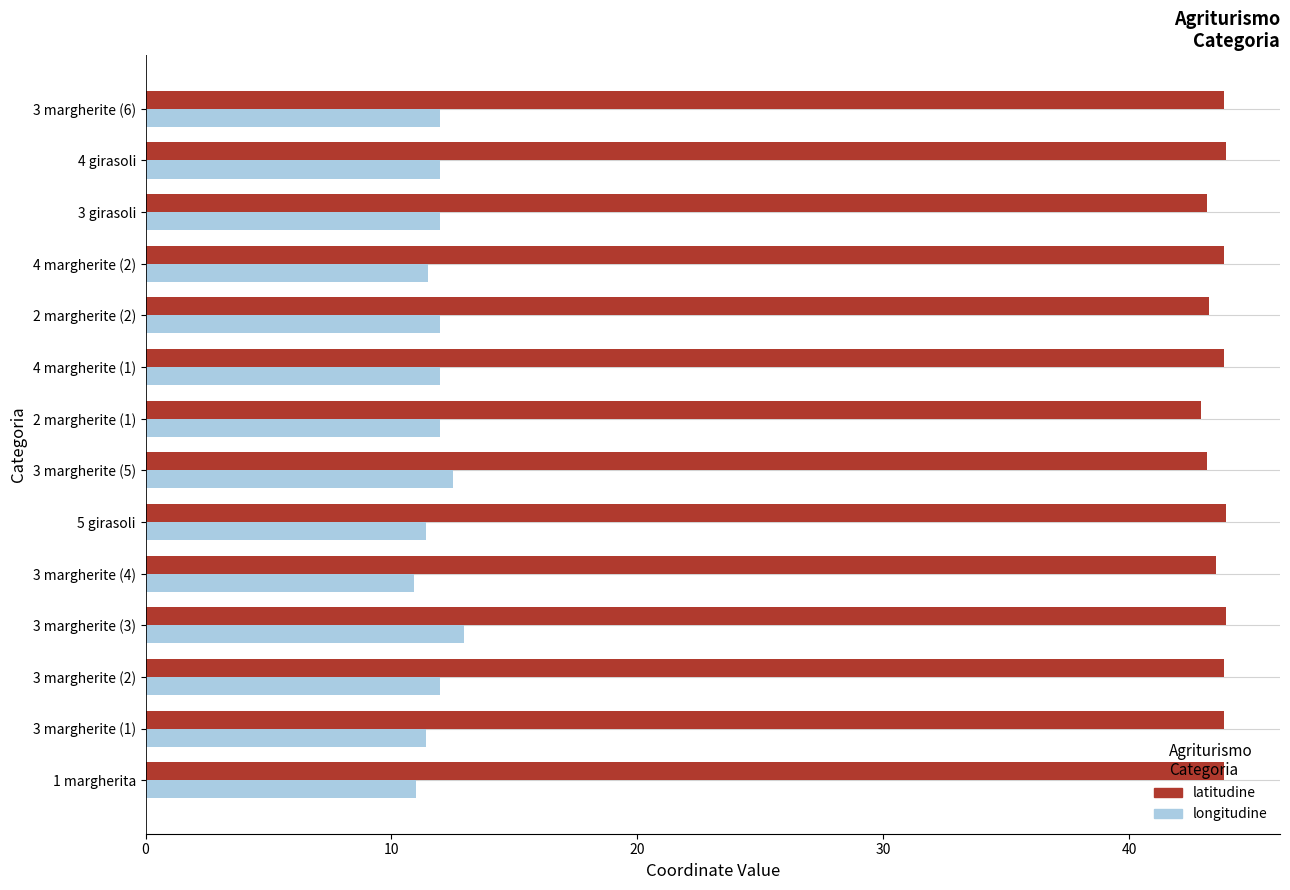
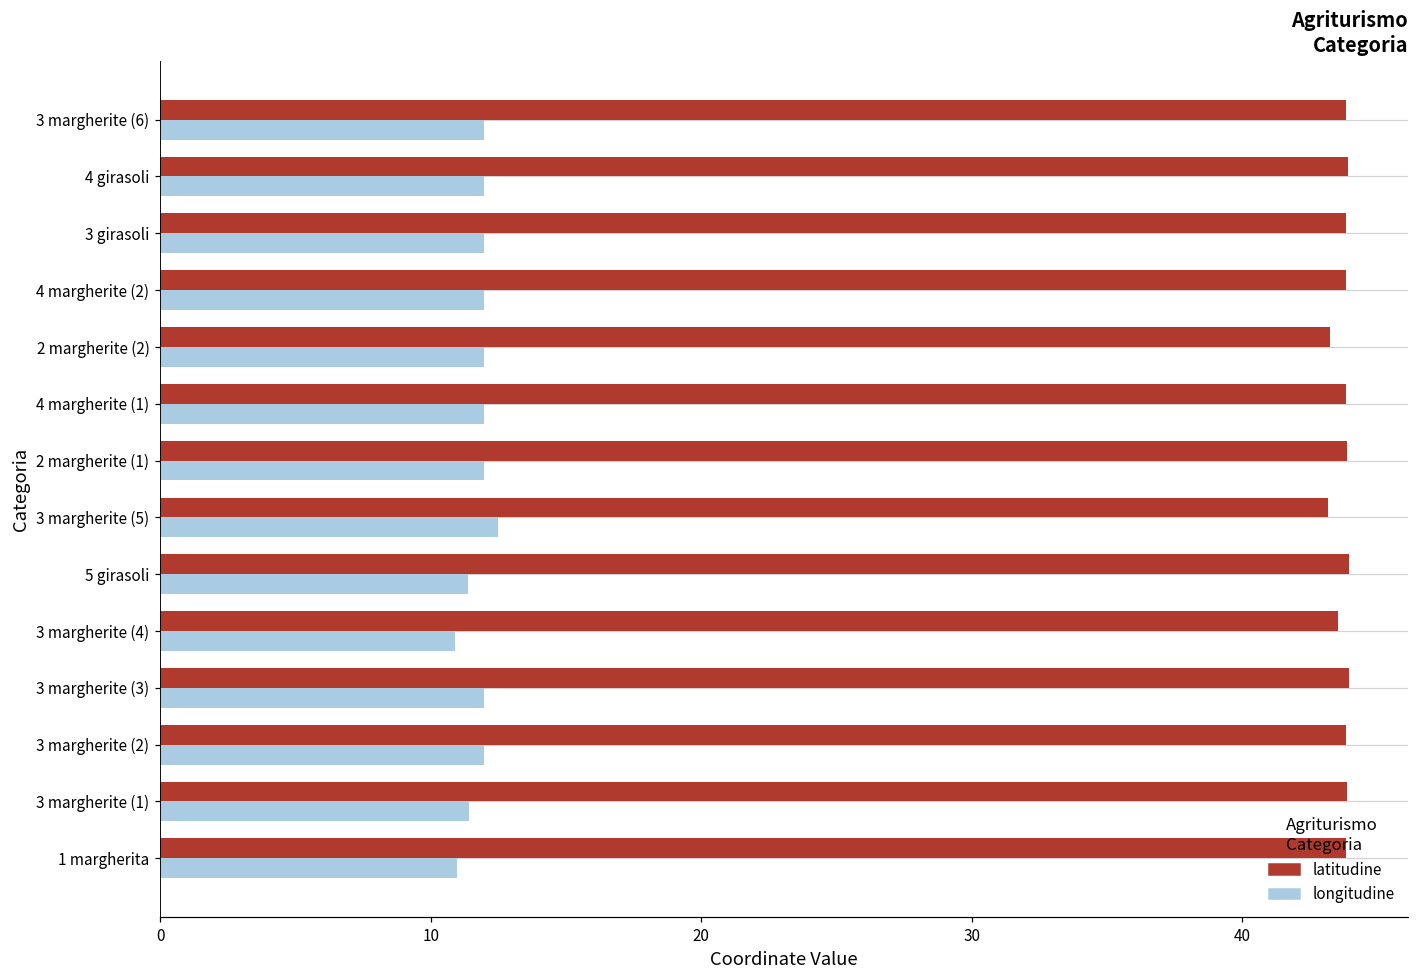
  {
    "latitudine": {
      "3 margherite (6)": 43.8,
      "4 girasoli": 43.9,
-     "3 girasoli": 43.2,
+     "3 girasoli": 43.8,
      "4 margherite (2)": 43.8,
      "2 margherite (2)": 43.2,
      "4 margherite (1)": 43.8,
-     "2 margherite (1)": 42.9,
+     "2 margherite (1)": 43.9,
      "3 margherite (5)": 43.2,
      "5 girasoli": 43.9,
      "3 margherite (4)": 43.5,
      "3 margherite (3)": 43.9,
      "3 margherite (2)": 43.8,
      "3 margherite (1)": 43.9,
      "1 margherita": 43.8
    },
    "longitudine": {
      "3 margherite (6)": 12.0,
      "4 girasoli": 12.0,
      "3 girasoli": 12.0,
-     "4 margherite (2)": 11.5,
+     "4 margherite (2)": 12.0,
      "2 margherite (2)": 12.0,
      "4 margherite (1)": 12.0,
      "2 margherite (1)": 12.0,
      "3 margherite (5)": 12.5,
      "5 girasoli": 11.4,
      "3 margherite (4)": 10.9,
-     "3 margherite (3)": 12.9,
+     "3 margherite (3)": 12.0,
      "3 margherite (2)": 12.0,
      "3 margherite (1)": 11.4,
      "1 margherita": 11.0
    }
  }
